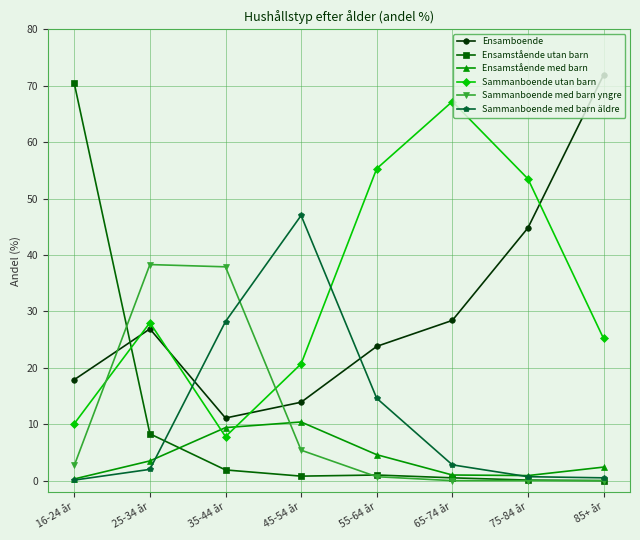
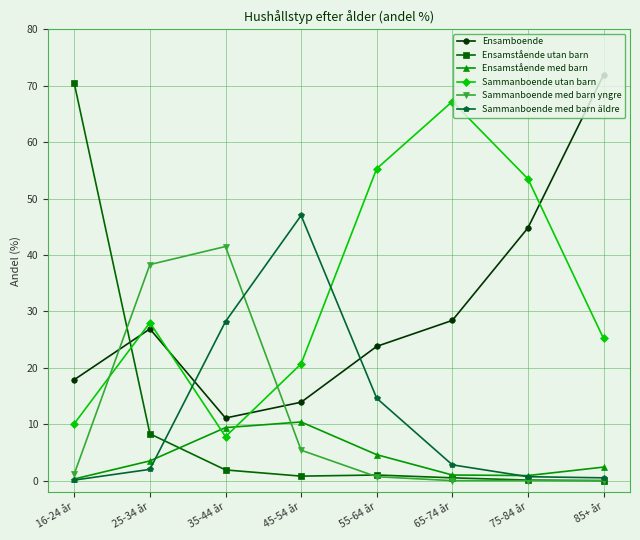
  {
    "Sammanboende med barn yngre": {
-     "16-24 år": 3,
+     "16-24 år": 1,
      "25-34 år": 38,
-     "35-44 år": 38,
+     "35-44 år": 42,
      "45-54 år": 5,
      "65-74 år": 0
    }
  }
